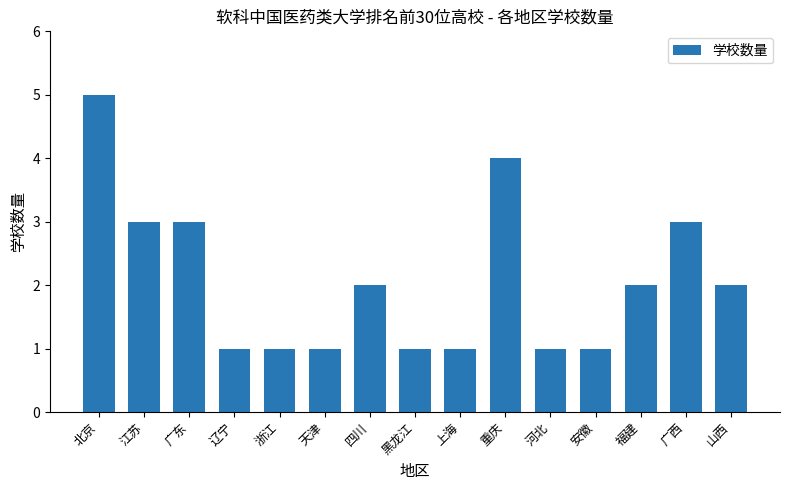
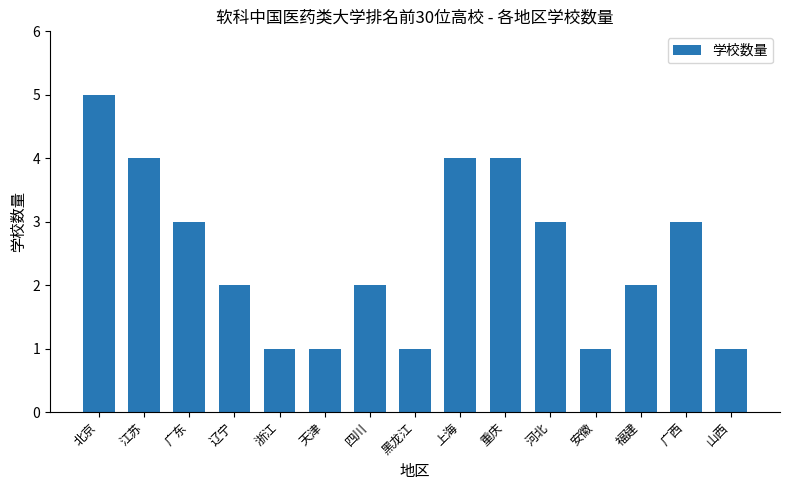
  {
    "北京": 5,
-   "江苏": 3,
+   "江苏": 4,
    "广东": 3,
-   "辽宁": 1,
+   "辽宁": 2,
    "浙江": 1,
    "天津": 1,
    "四川": 2,
    "黑龙江": 1,
-   "上海": 1,
+   "上海": 4,
    "重庆": 4,
-   "河北": 1,
+   "河北": 3,
    "安徽": 1,
    "福建": 2,
    "广西": 3,
-   "山西": 2
+   "山西": 1
  }
